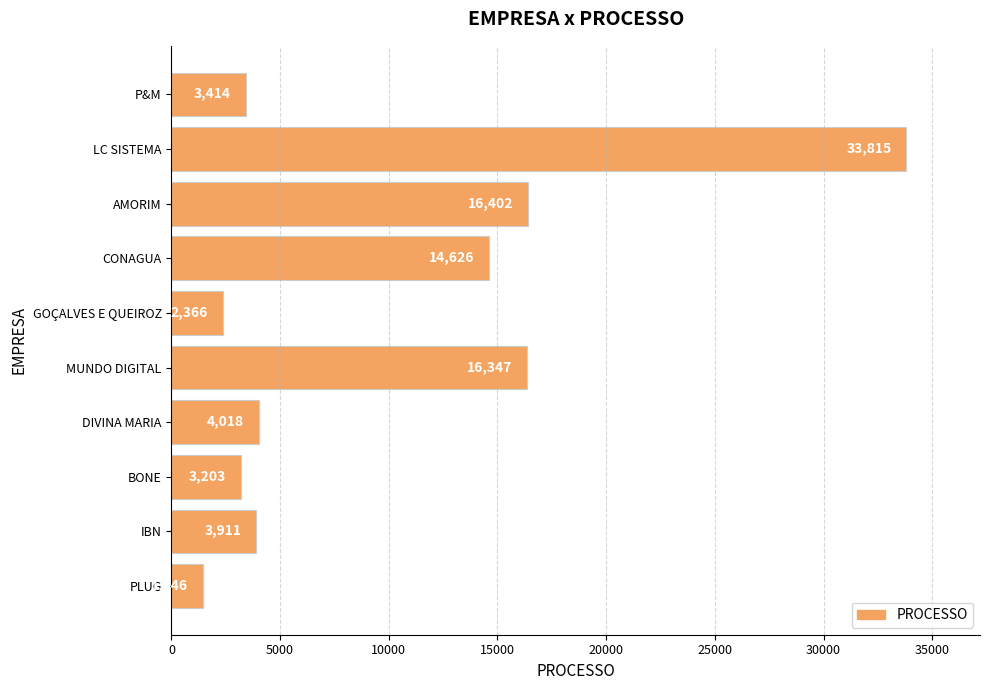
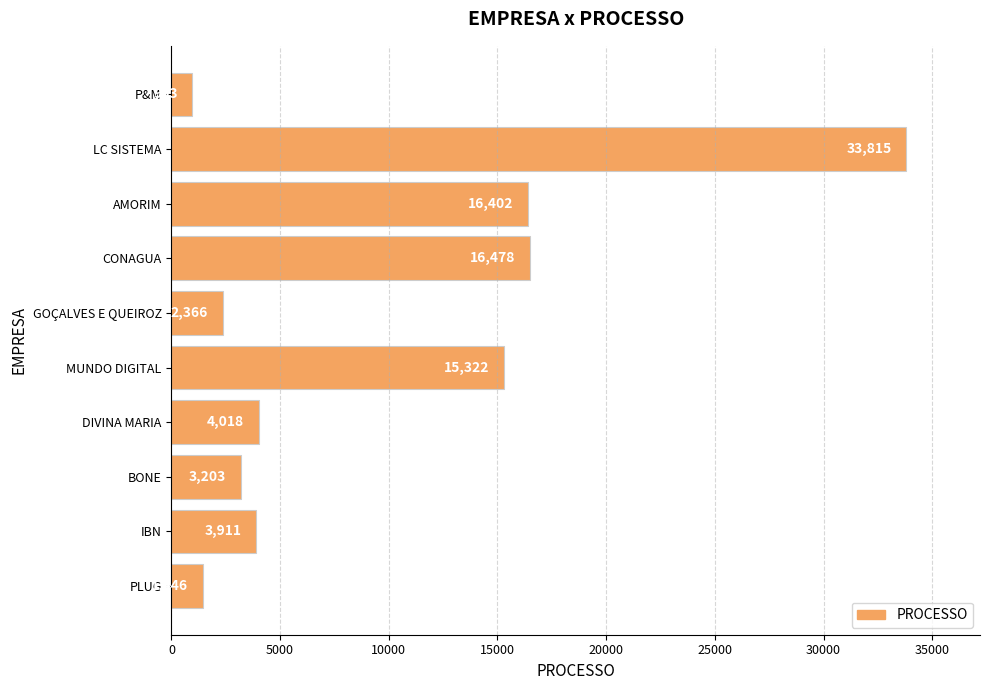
  {
-   "P&M": "3400",
+   "P&M": "1000",
    "LC SISTEMA": "33,815",
    "AMORIM": "16,402",
-   "CONAGUA": "14,626",
+   "CONAGUA": "16,478",
    "GOÇALVES E QUEIROZ": "2,366",
-   "MUNDO DIGITAL": "16,347",
+   "MUNDO DIGITAL": "15,322",
    "DIVINA MARIA": "4,018",
    "BONE": "3,203",
    "IBN": "3,911"
  }
